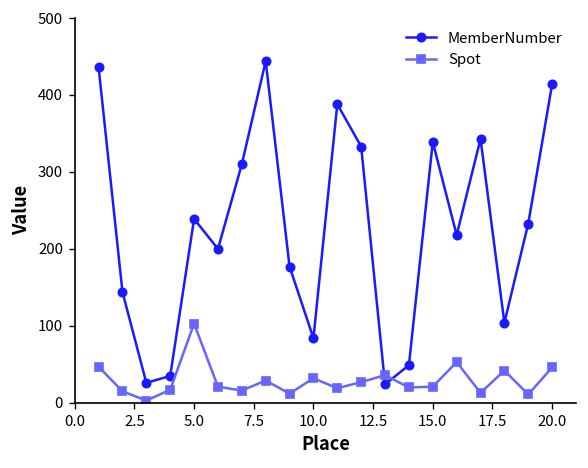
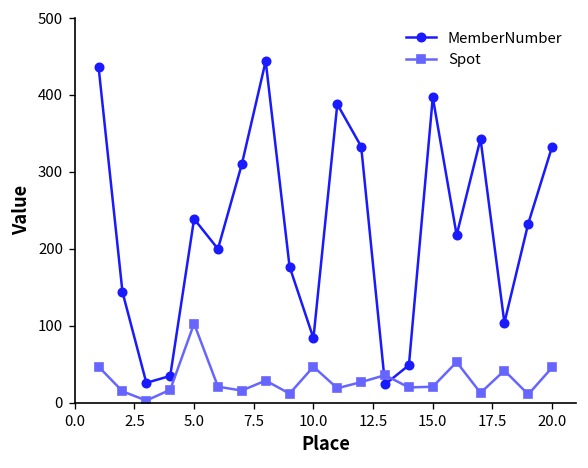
  {
    "MemberNumber": {
      "5.0": 240,
      "10.0": 80,
-     "15.0": 340,
-     "20.0": 410
+     "15.0": 400,
+     "20.0": 330
    },
    "Spot": {
      "5.0": 100,
-     "10.0": 30,
+     "10.0": 50,
      "15.0": 20,
      "20.0": 50
    }
  }
